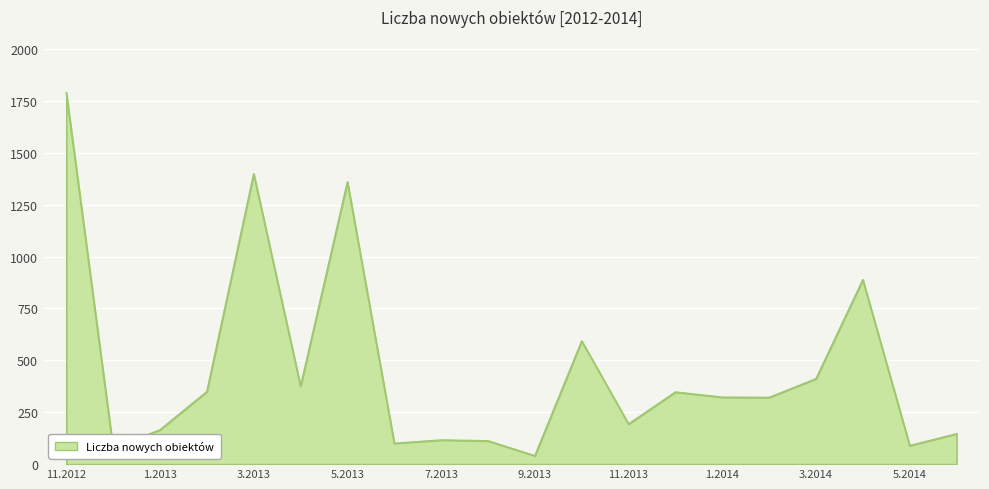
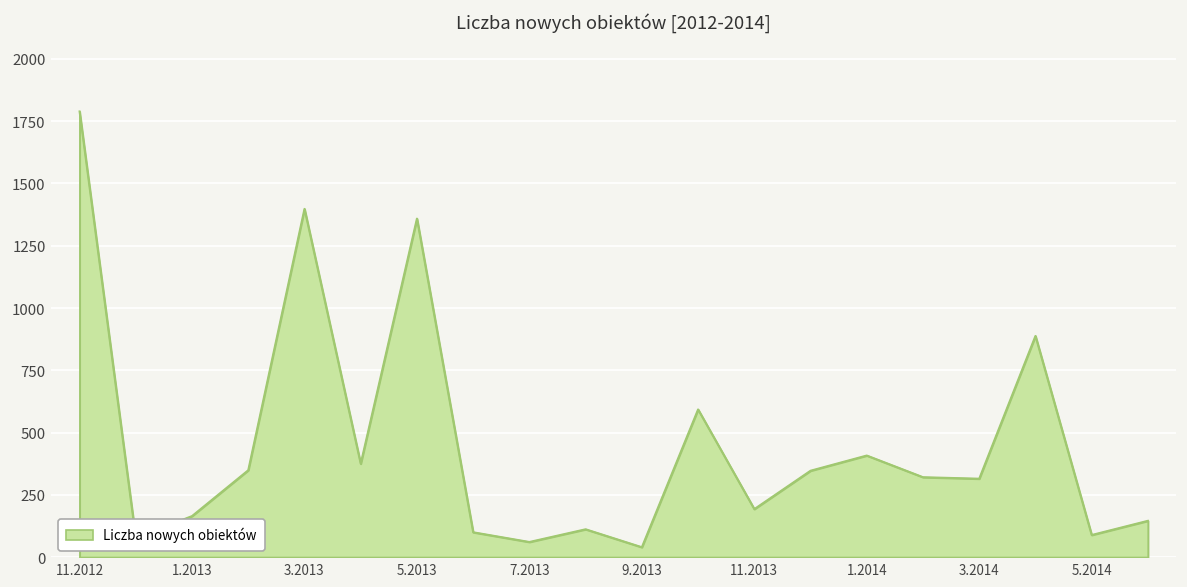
  {
    "11.2012": 1790,
    "1.2013": 170,
    "3.2013": 1400,
    "5.2013": 1360,
-   "7.2013": 120,
+   "7.2013": 60,
    "9.2013": 40,
    "11.2013": 190,
-   "1.2014": 320,
-   "3.2014": 410,
+   "1.2014": 410,
+   "3.2014": 320,
    "5.2014": 90
  }
